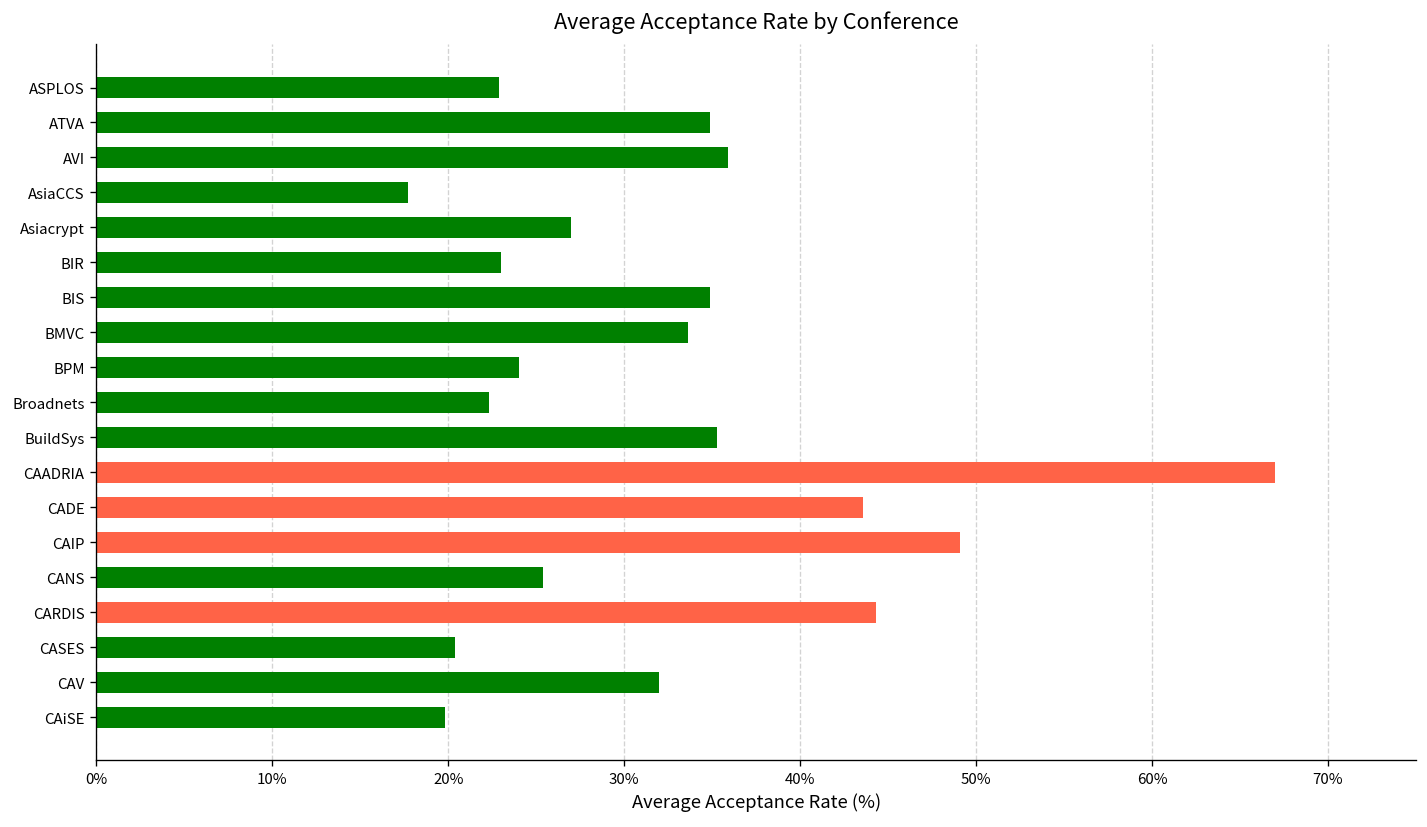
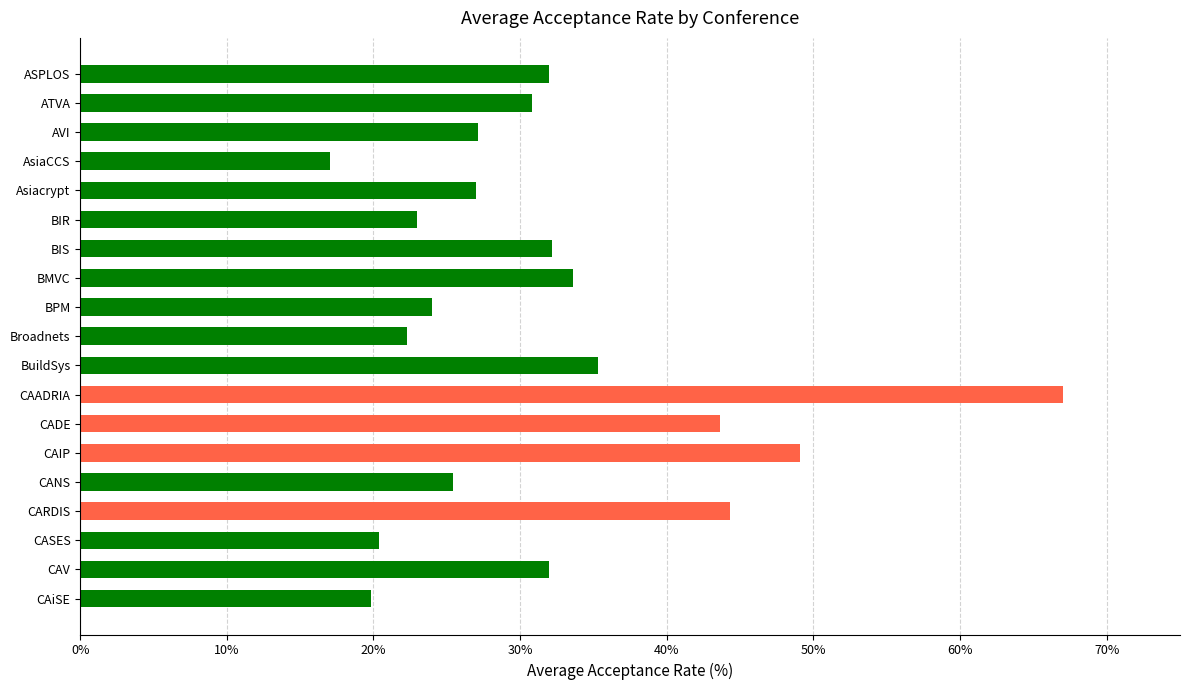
  {
-   "ASPLOS": "22.9%",
-   "ATVA": "34.9%",
-   "AVI": "35.9%",
-   "AsiaCCS": "17.7%",
+   "ASPLOS": "32.0%",
+   "ATVA": "30.8%",
+   "AVI": "27.1%",
+   "AsiaCCS": "17.0%",
    "Asiacrypt": "27.0%",
    "BIR": "23.0%",
-   "BIS": "34.9%",
+   "BIS": "32.2%",
    "BMVC": "33.6%",
    "BPM": "24.0%",
    "Broadnets": "22.3%",
    "BuildSys": "35.3%",
    "CAADRIA": "67.0%",
    "CADE": "43.6%",
    "CAIP": "49.1%",
    "CANS": "25.4%",
    "CARDIS": "44.3%",
    "CASES": "20.4%",
    "CAV": "32.0%",
    "CAiSE": "19.8%"
  }
